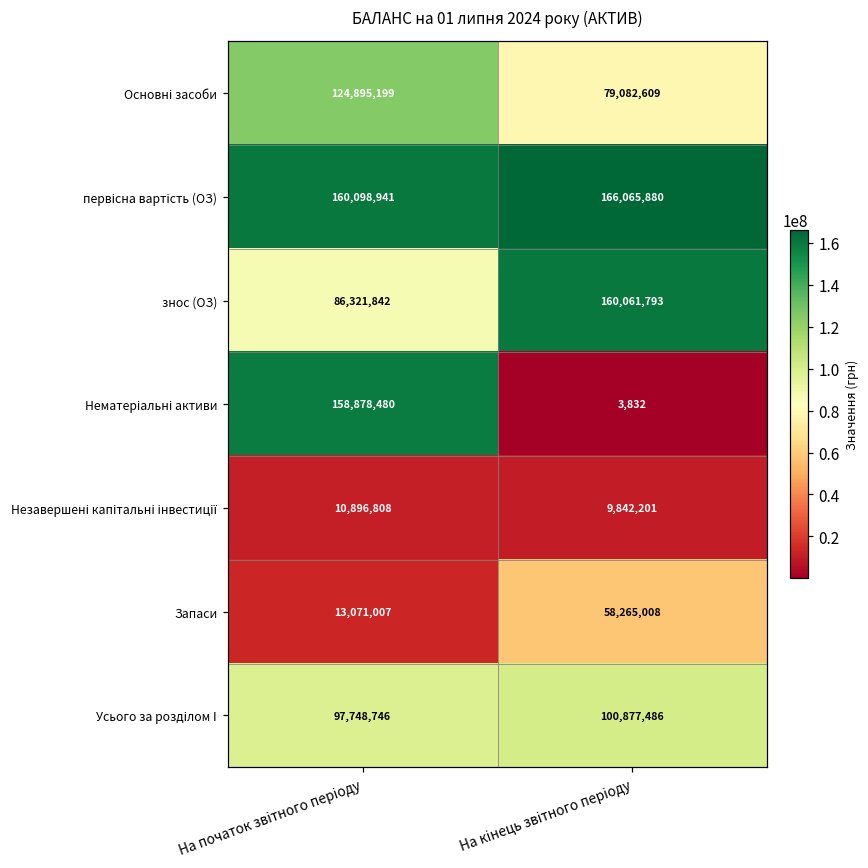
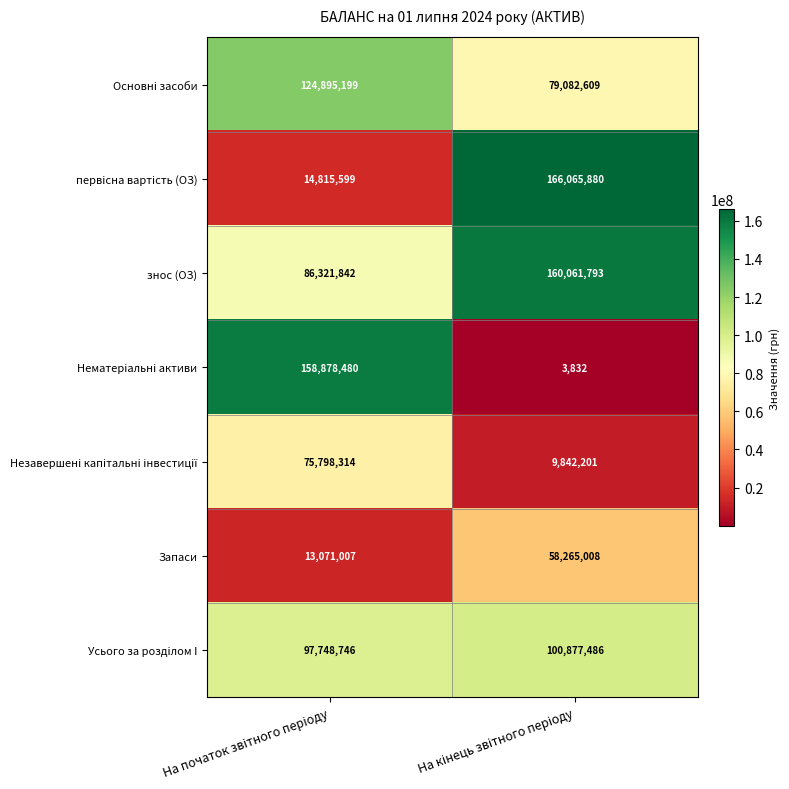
  {
    "Основні засоби": {
      "На початок звітного періоду": "124,895,199",
      "На кінець звітного періоду": "79,082,609"
    },
    "первісна вартість (ОЗ)": {
-     "На початок звітного періоду": "160,098,941",
+     "На початок звітного періоду": "14,815,599",
      "На кінець звітного періоду": "166,065,880"
    },
    "знос (ОЗ)": {
      "На початок звітного періоду": "86,321,842",
      "На кінець звітного періоду": "160,061,793"
    },
    "Нематеріальні активи": {
      "На початок звітного періоду": "158,878,480",
      "На кінець звітного періоду": "3,832"
    },
    "Незавершені капітальні інвестиції": {
-     "На початок звітного періоду": "10,896,808",
+     "На початок звітного періоду": "75,798,314",
      "На кінець звітного періоду": "9,842,201"
    },
    "Запаси": {
      "На початок звітного періоду": "13,071,007",
      "На кінець звітного періоду": "58,265,008"
    },
    "Усього за розділом І": {
      "На початок звітного періоду": "97,748,746",
      "На кінець звітного періоду": "100,877,486"
    }
  }
